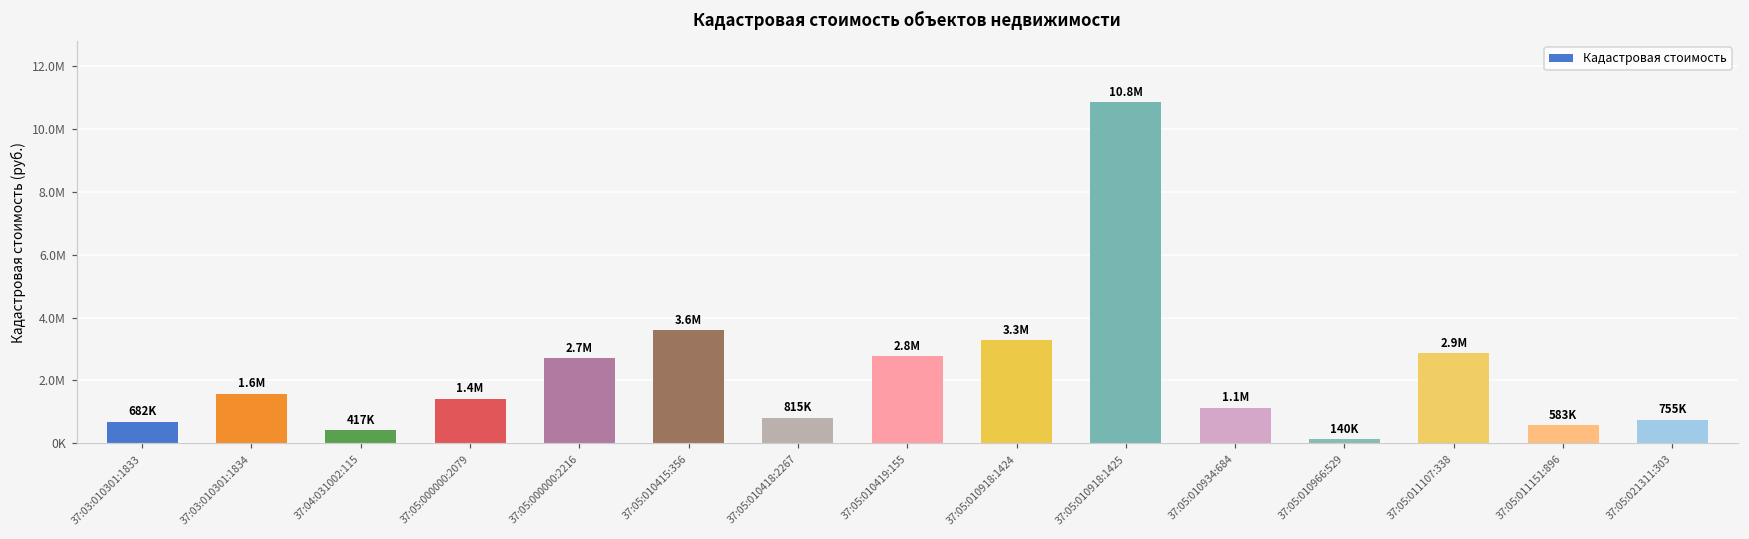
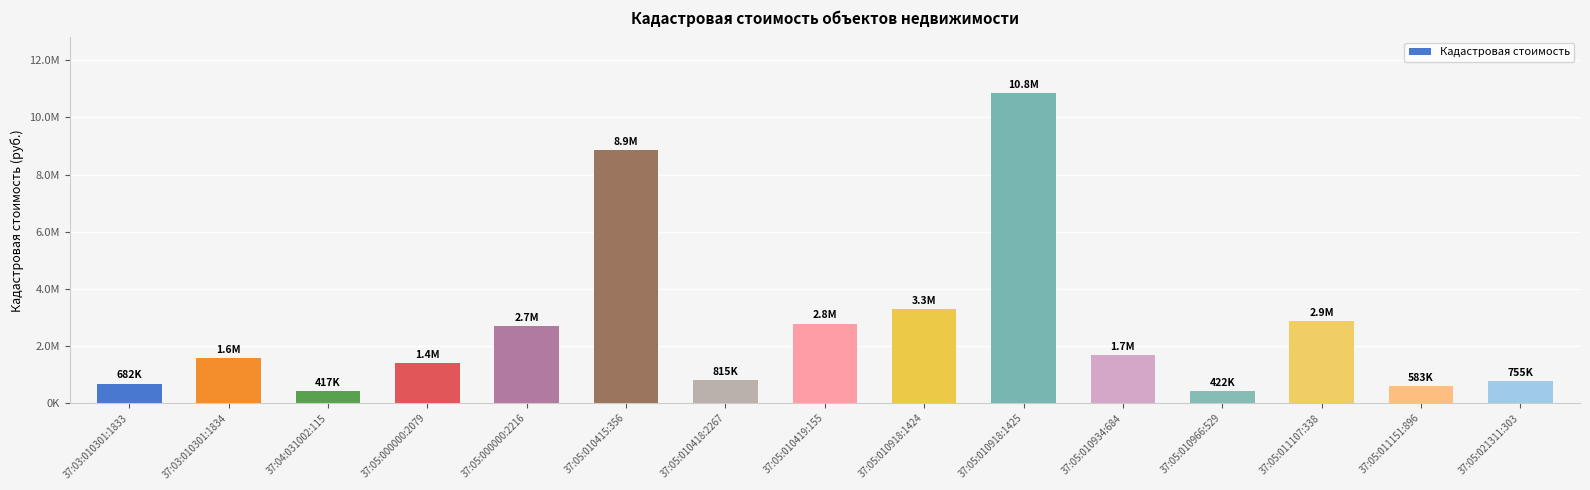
  {
    "37:03:010301:1833": "682K",
    "37:03:010301:1834": "1.6M",
    "37:04:031002:115": "417K",
    "37:05:000000:2079": "1.4M",
    "37:05:000000:2216": "2.7M",
-   "37:05:010415:356": "3.6M",
+   "37:05:010415:356": "8.9M",
    "37:05:010418:2267": "815K",
    "37:05:010419:155": "2.8M",
    "37:05:010918:1424": "3.3M",
    "37:05:010918:1425": "10.8M",
-   "37:05:010934:684": "1.1M",
-   "37:05:010966:529": "140K",
+   "37:05:010934:684": "1.7M",
+   "37:05:010966:529": "422K",
    "37:05:011107:338": "2.9M",
    "37:05:011151:896": "583K",
    "37:05:021311:303": "755K"
  }
